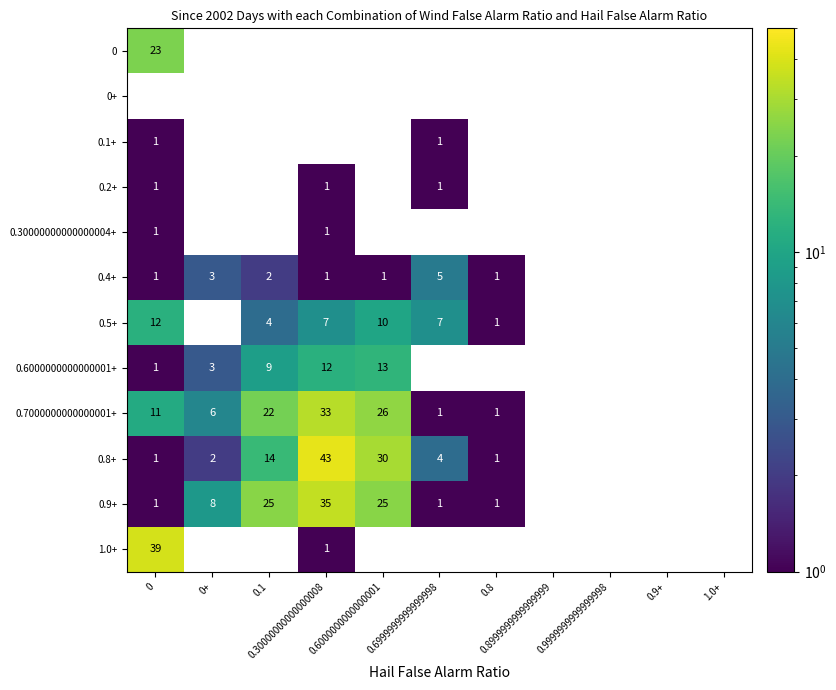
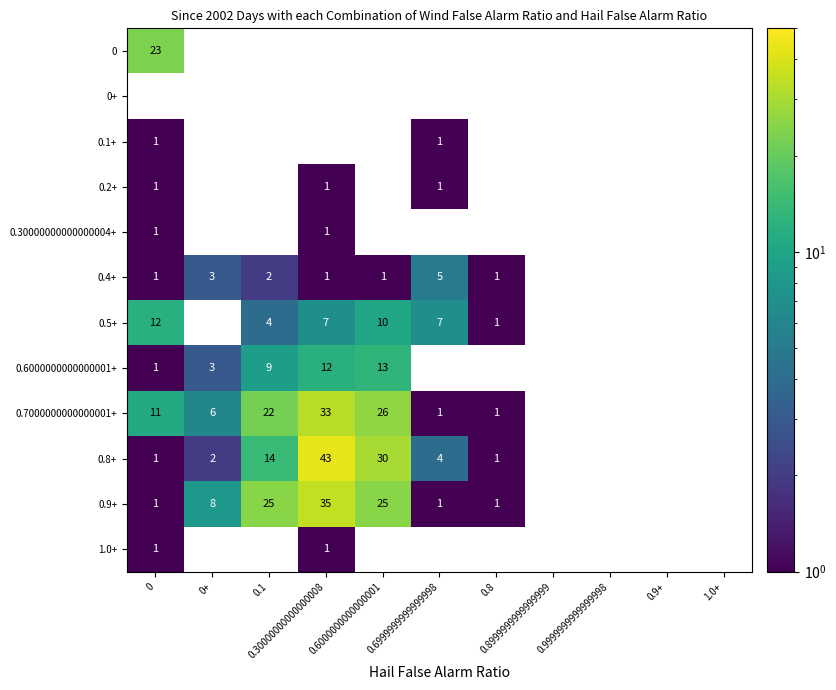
  {
    "0": {
      "0": 23
    },
    "0.1+": {
      "0": 1,
      "0.6999999999999998": 1
    },
    "0.2+": {
      "0": 1,
      "0.30000000000000008": 1,
      "0.6999999999999998": 1
    },
    "0.30000000000000004+": {
      "0": 1,
      "0.30000000000000008": 1
    },
    "0.4+": {
      "0": 1,
      "0+": 3,
      "0.1": 2,
      "0.30000000000000008": 1,
      "0.6000000000000001": 1,
      "0.6999999999999998": 5,
      "0.8": 1
    },
    "0.5+": {
      "0": 12,
      "0.1": 4,
      "0.30000000000000008": 7,
      "0.6000000000000001": 10,
      "0.6999999999999998": 7,
      "0.8": 1
    },
    "0.6000000000000001+": {
      "0": 1,
      "0+": 3,
      "0.1": 9,
      "0.30000000000000008": 12,
      "0.6000000000000001": 13
    },
    "0.7000000000000001+": {
      "0": 11,
      "0+": 6,
      "0.1": 22,
      "0.30000000000000008": 33,
      "0.6000000000000001": 26,
      "0.6999999999999998": 1,
      "0.8": 1
    },
    "0.8+": {
      "0": 1,
      "0+": 2,
      "0.1": 14,
      "0.30000000000000008": 43,
      "0.6000000000000001": 30,
      "0.6999999999999998": 4,
      "0.8": 1
    },
    "0.9+": {
      "0": 1,
      "0+": 8,
      "0.1": 25,
      "0.30000000000000008": 35,
      "0.6000000000000001": 25,
      "0.6999999999999998": 1,
      "0.8": 1
    },
    "1.0+": {
-     "0": 39,
+     "0": 1,
      "0.30000000000000008": 1
    }
  }
